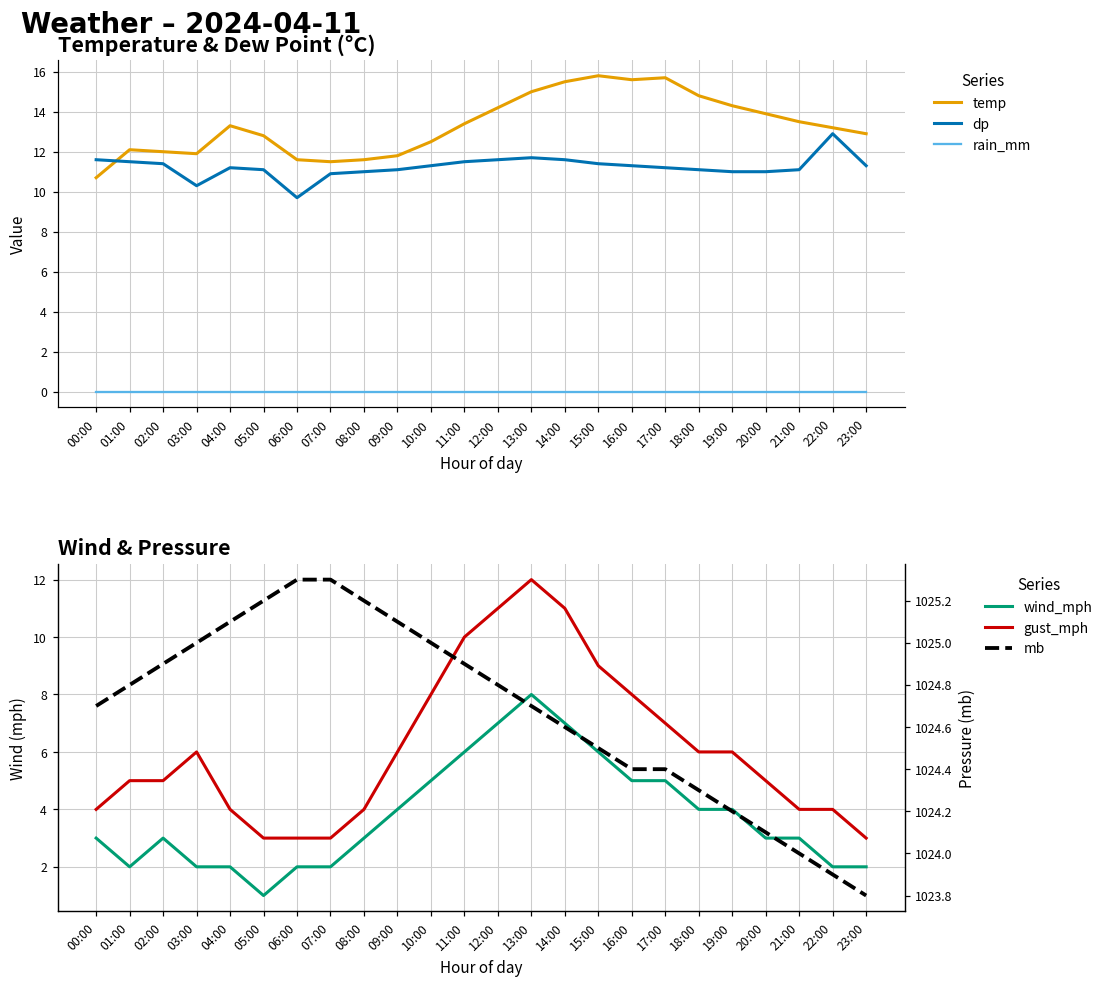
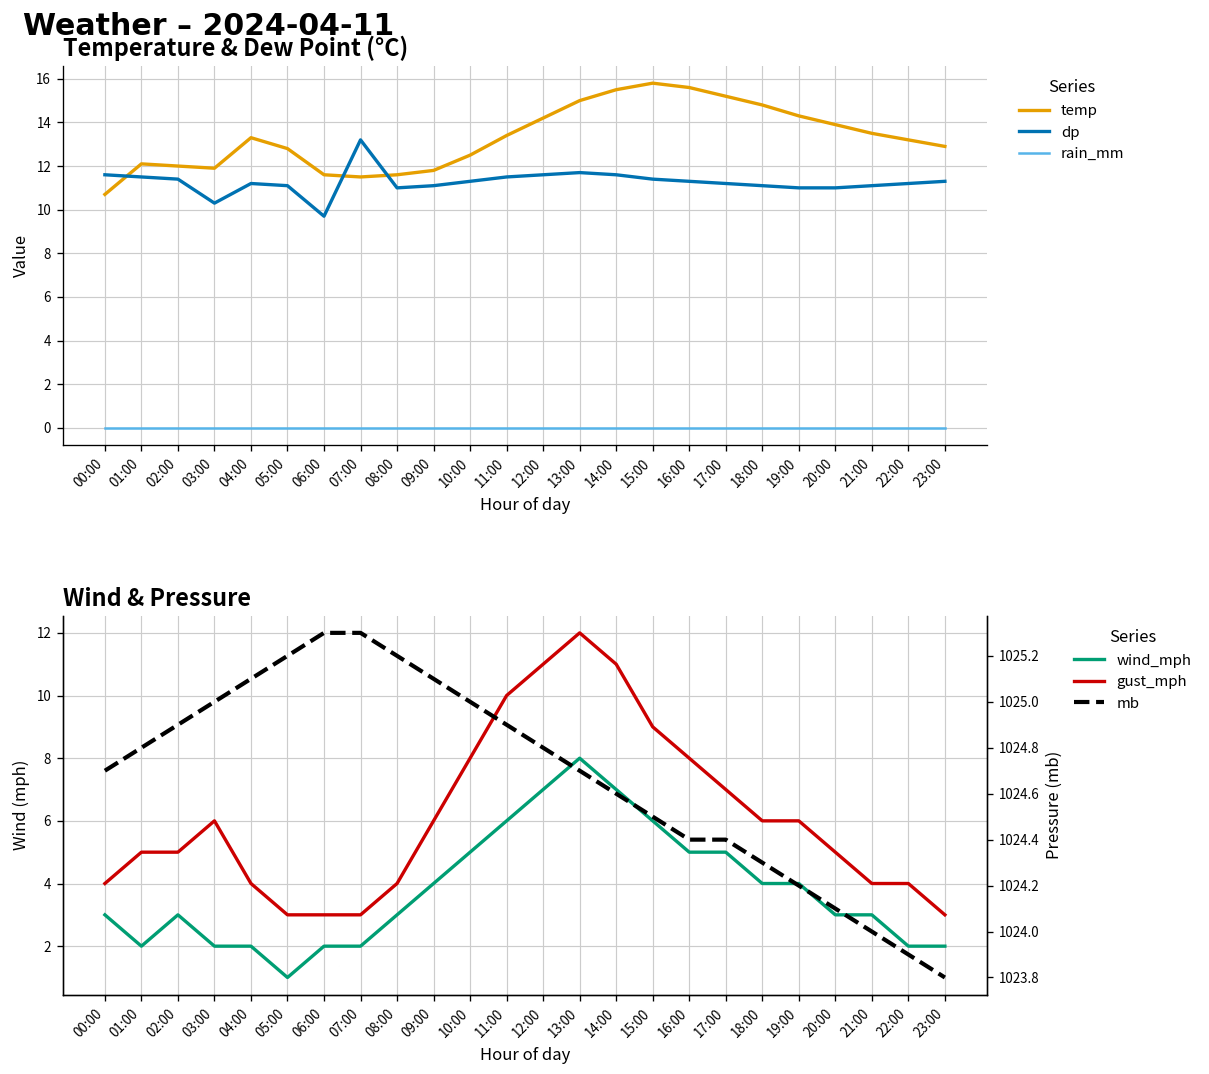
  {
    "Temperature & Dew Point (°C)": {
      "temp": {
        "00:00": 10.7,
        "01:00": 12.1,
        "02:00": 12.0,
        "03:00": 11.9,
        "04:00": 13.3,
        "05:00": 12.8,
        "06:00": 11.6,
        "07:00": 11.5,
        "08:00": 11.6,
        "09:00": 11.8,
        "10:00": 12.5,
        "11:00": 13.4,
        "12:00": 14.2,
        "13:00": 15.0,
        "14:00": 15.5,
        "15:00": 15.8,
        "16:00": 15.6,
-       "17:00": 15.7,
+       "17:00": 15.2,
        "18:00": 14.8,
        "19:00": 14.3,
        "20:00": 13.9,
        "21:00": 13.5,
        "22:00": 13.2,
        "23:00": 12.9
      },
      "dp": {
        "00:00": 11.6,
        "01:00": 11.5,
        "02:00": 11.4,
        "03:00": 10.3,
        "04:00": 11.2,
        "05:00": 11.1,
        "06:00": 9.7,
-       "07:00": 10.9,
+       "07:00": 13.2,
        "08:00": 11.0,
        "09:00": 11.1,
        "10:00": 11.3,
        "11:00": 11.5,
        "12:00": 11.6,
        "13:00": 11.7,
        "14:00": 11.6,
        "15:00": 11.4,
        "16:00": 11.3,
        "17:00": 11.2,
        "18:00": 11.1,
        "19:00": 11.0,
        "20:00": 11.0,
        "21:00": 11.1,
-       "22:00": 12.9,
+       "22:00": 11.2,
        "23:00": 11.3
      },
      "rain_mm": {
        "00:00": 0.0,
        "01:00": 0.0,
        "02:00": 0.0,
        "03:00": 0.0,
        "04:00": 0.0,
        "05:00": 0.0,
        "06:00": 0.0,
        "07:00": 0.0,
        "08:00": 0.0,
        "09:00": 0.0,
        "10:00": 0.0,
        "11:00": 0.0,
        "12:00": 0.0,
        "13:00": 0.0,
        "14:00": 0.0,
        "15:00": 0.0,
        "16:00": 0.0,
        "17:00": 0.0,
        "18:00": 0.0,
        "19:00": 0.0,
        "20:00": 0.0,
        "21:00": 0.0,
        "22:00": 0.0,
        "23:00": 0.0
      }
    }
  }
